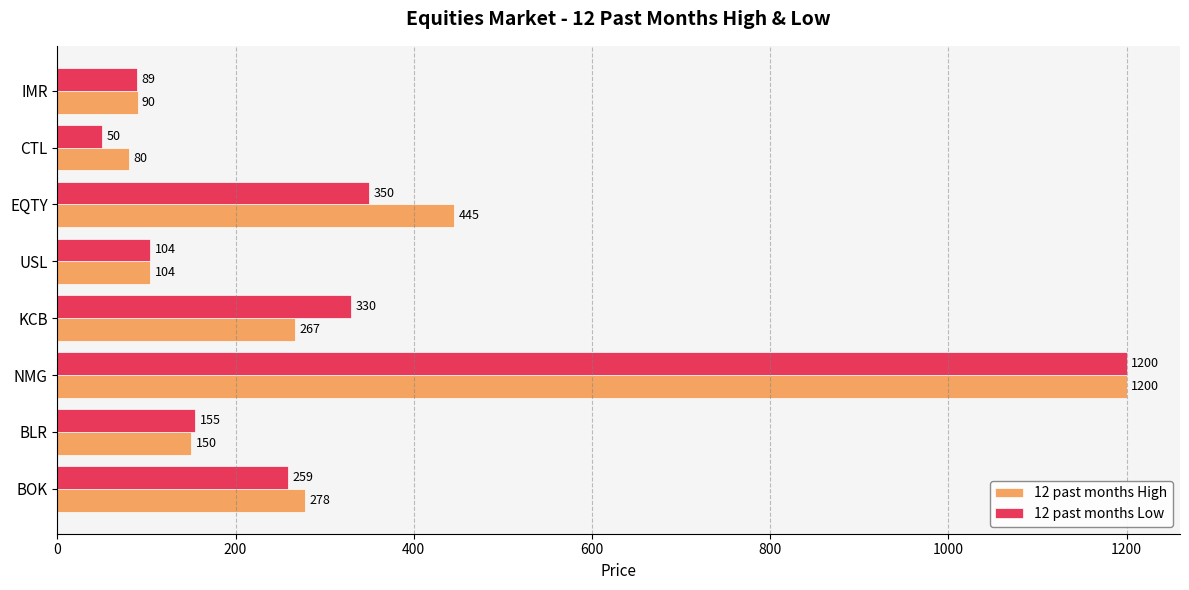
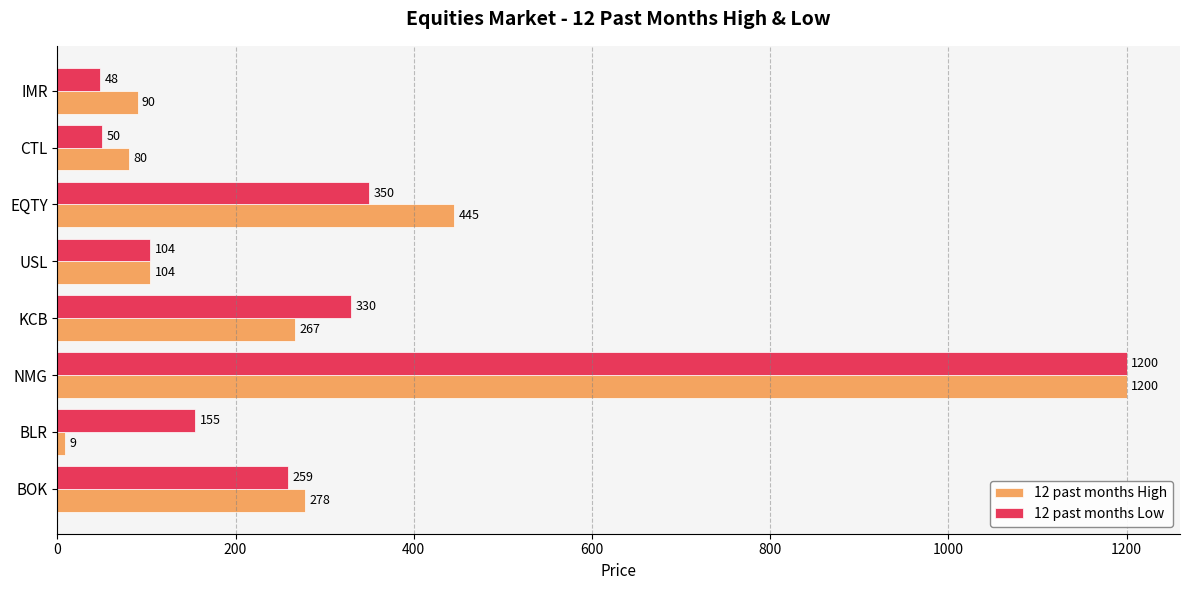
  {
    "12 past months High": {
      "IMR": 90,
      "CTL": 80,
      "EQTY": 445,
      "USL": 104,
      "KCB": 267,
      "NMG": 1200,
-     "BLR": 150,
+     "BLR": 9,
      "BOK": 278
    },
    "12 past months Low": {
-     "IMR": 89,
+     "IMR": 48,
      "CTL": 50,
      "EQTY": 350,
      "USL": 104,
      "KCB": 330,
      "NMG": 1200,
      "BLR": 155,
      "BOK": 259
    }
  }
